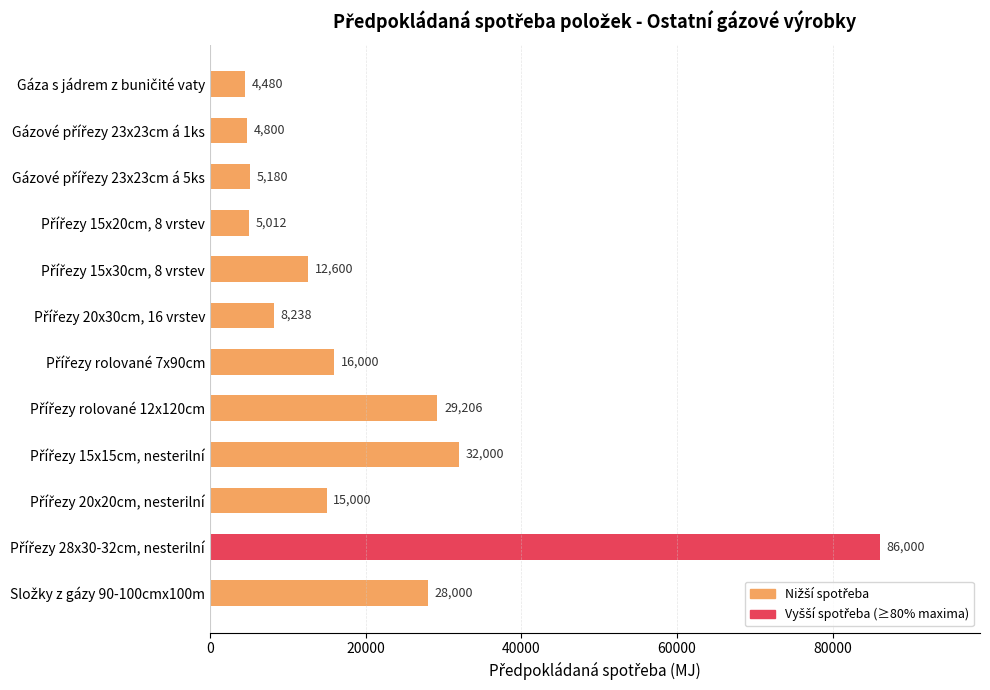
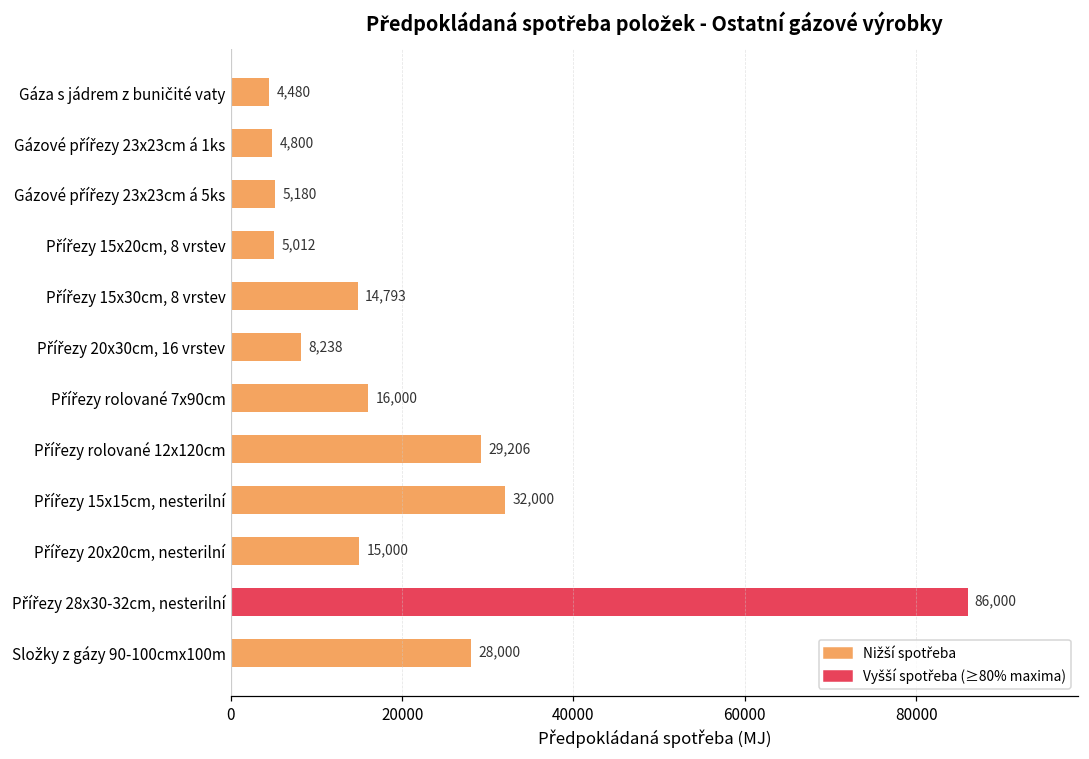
  {
    "Gáza s jádrem z buničité vaty": "4,480",
    "Gázové přířezy 23x23cm á 1ks": "4,800",
    "Gázové přířezy 23x23cm á 5ks": "5,180",
    "Přířezy 15x20cm, 8 vrstev": "5,012",
-   "Přířezy 15x30cm, 8 vrstev": "12,600",
+   "Přířezy 15x30cm, 8 vrstev": "14,793",
    "Přířezy 20x30cm, 16 vrstev": "8,238",
    "Přířezy rolované 7x90cm": "16,000",
    "Přířezy rolované 12x120cm": "29,206",
    "Přířezy 15x15cm, nesterilní": "32,000",
    "Přířezy 20x20cm, nesterilní": "15,000",
    "Přířezy 28x30-32cm, nesterilní": "86,000",
    "Složky z gázy 90-100cmx100m": "28,000"
  }
